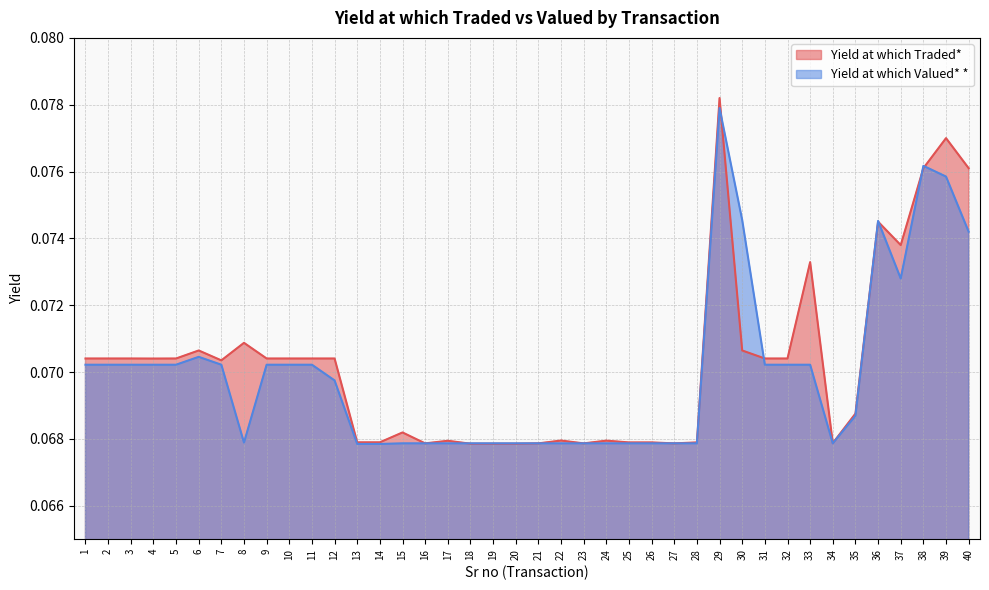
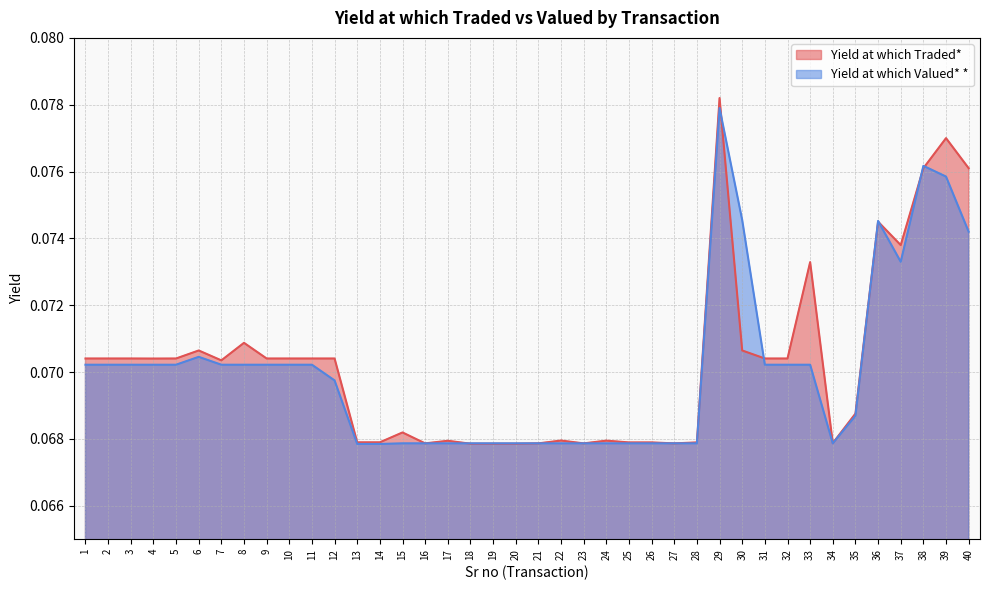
  {
    "Yield at which Traded*": {
      "1": 0.0704,
      "2": 0.0704,
      "3": 0.0704,
      "4": 0.0704,
      "5": 0.0704,
      "6": 0.0706,
      "7": 0.0704,
      "8": 0.0709,
      "9": 0.0704,
      "10": 0.0704,
      "11": 0.0704,
      "12": 0.0704,
      "15": 0.0682,
      "17": 0.0679,
      "22": 0.0680,
      "24": 0.0679,
      "29": 0.0782,
      "30": 0.0706,
      "31": 0.0704,
      "32": 0.0704,
      "33": 0.0733,
      "37": 0.0738,
      "39": 0.0770,
      "40": 0.0761
    },
    "Yield at which Valued* *": {
      "1": 0.0702,
      "2": 0.0702,
      "3": 0.0702,
      "4": 0.0702,
      "5": 0.0702,
      "6": 0.0705,
      "7": 0.0702,
-     "8": 0.0679,
+     "8": 0.0702,
      "9": 0.0702,
      "10": 0.0702,
      "11": 0.0702,
      "12": 0.0698,
      "15": 0.0679,
      "17": 0.0679,
      "22": 0.0679,
      "24": 0.0679,
      "29": 0.0779,
      "30": 0.0746,
      "31": 0.0702,
      "32": 0.0702,
      "33": 0.0702,
-     "37": 0.0728,
+     "37": 0.0733,
      "39": 0.0759,
      "40": 0.0742
    }
  }
